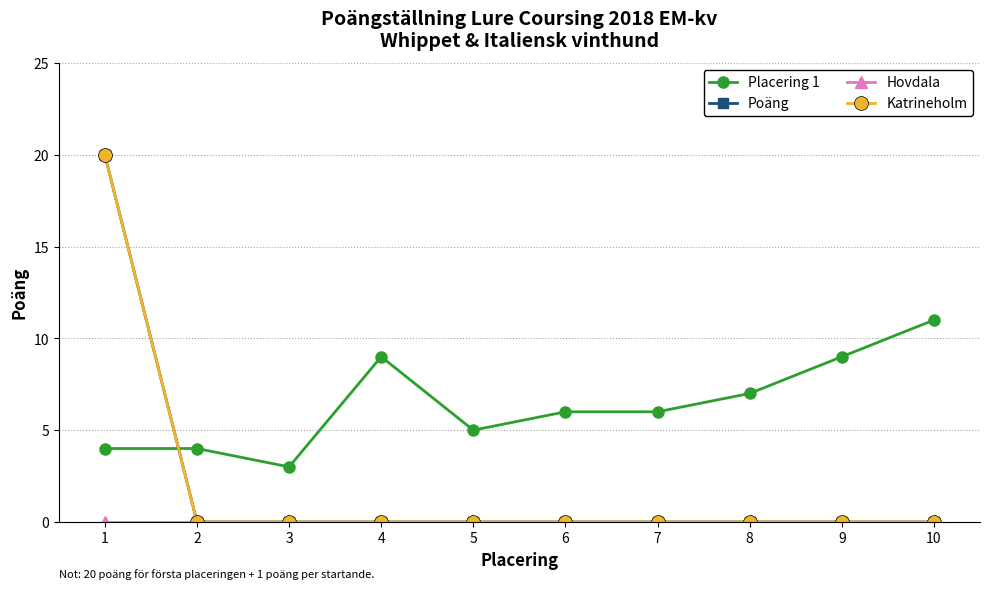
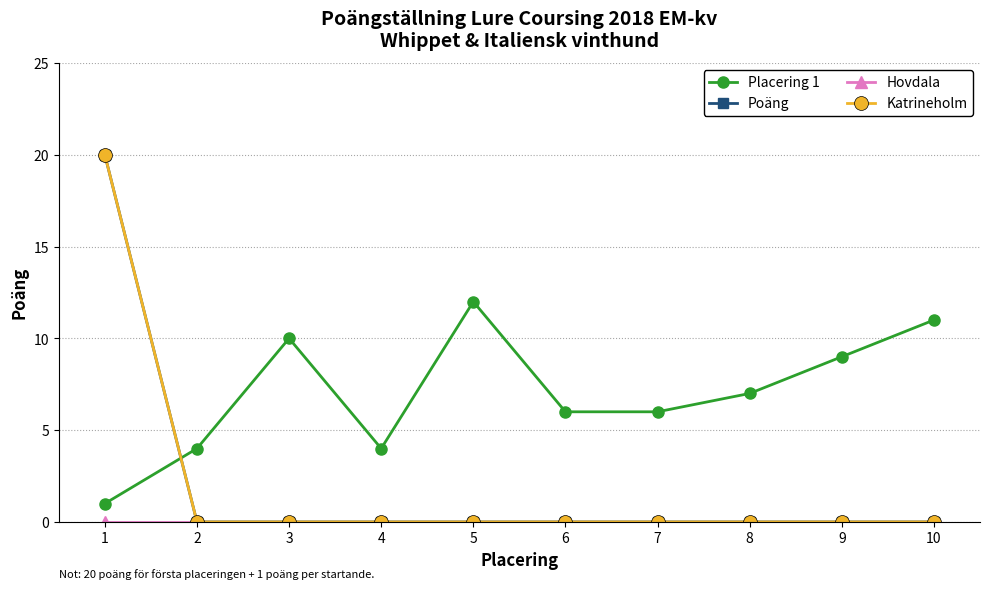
  {
    "Placering 1": {
-     "1": 4,
+     "1": 1,
      "2": 4,
-     "3": 3,
-     "4": 9,
-     "5": 5,
+     "3": 10,
+     "4": 4,
+     "5": 12,
      "6": 6,
      "7": 6,
      "8": 7,
      "9": 9,
      "10": 11
    },
    "Katrineholm": {
      "1": 20
    },
    "Hovdala": {
      "1": 0
    }
  }
